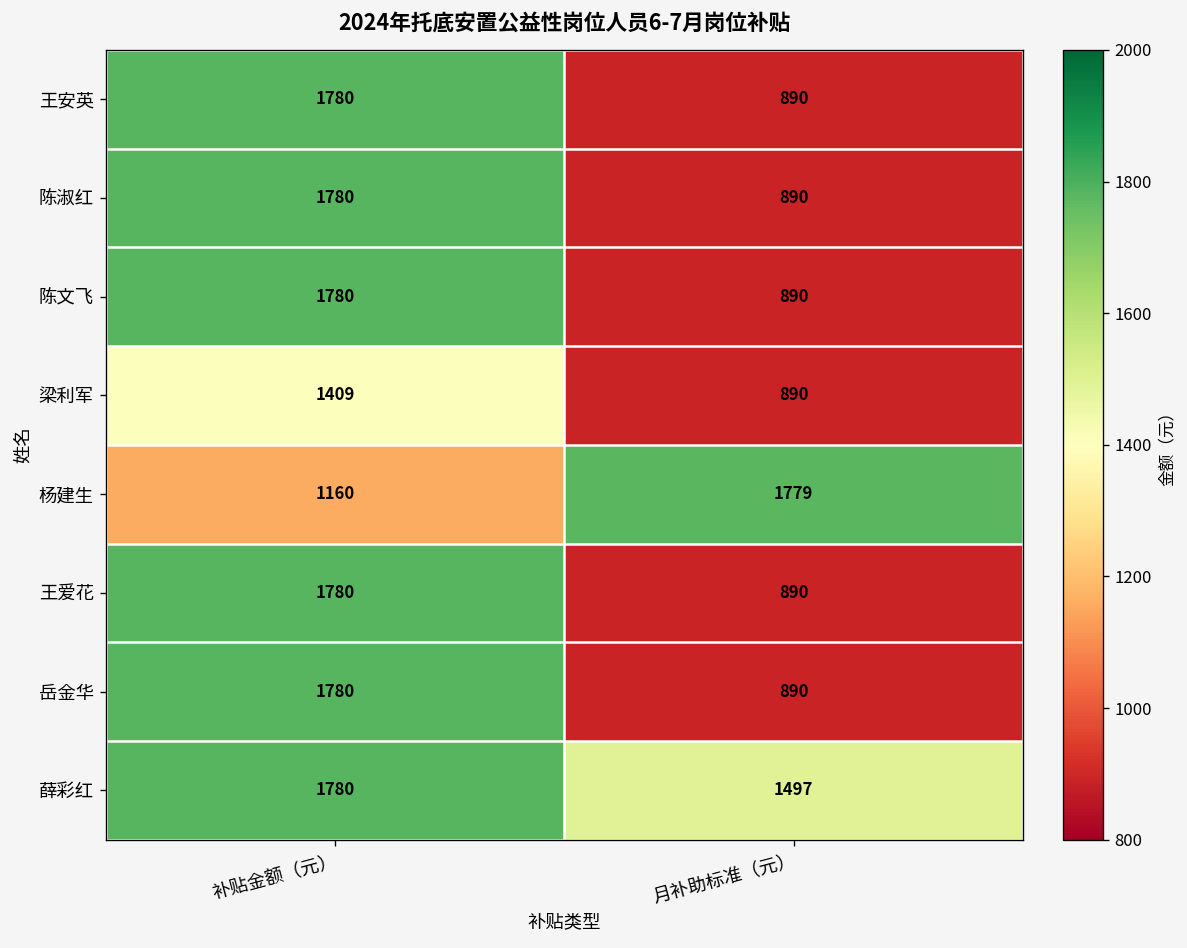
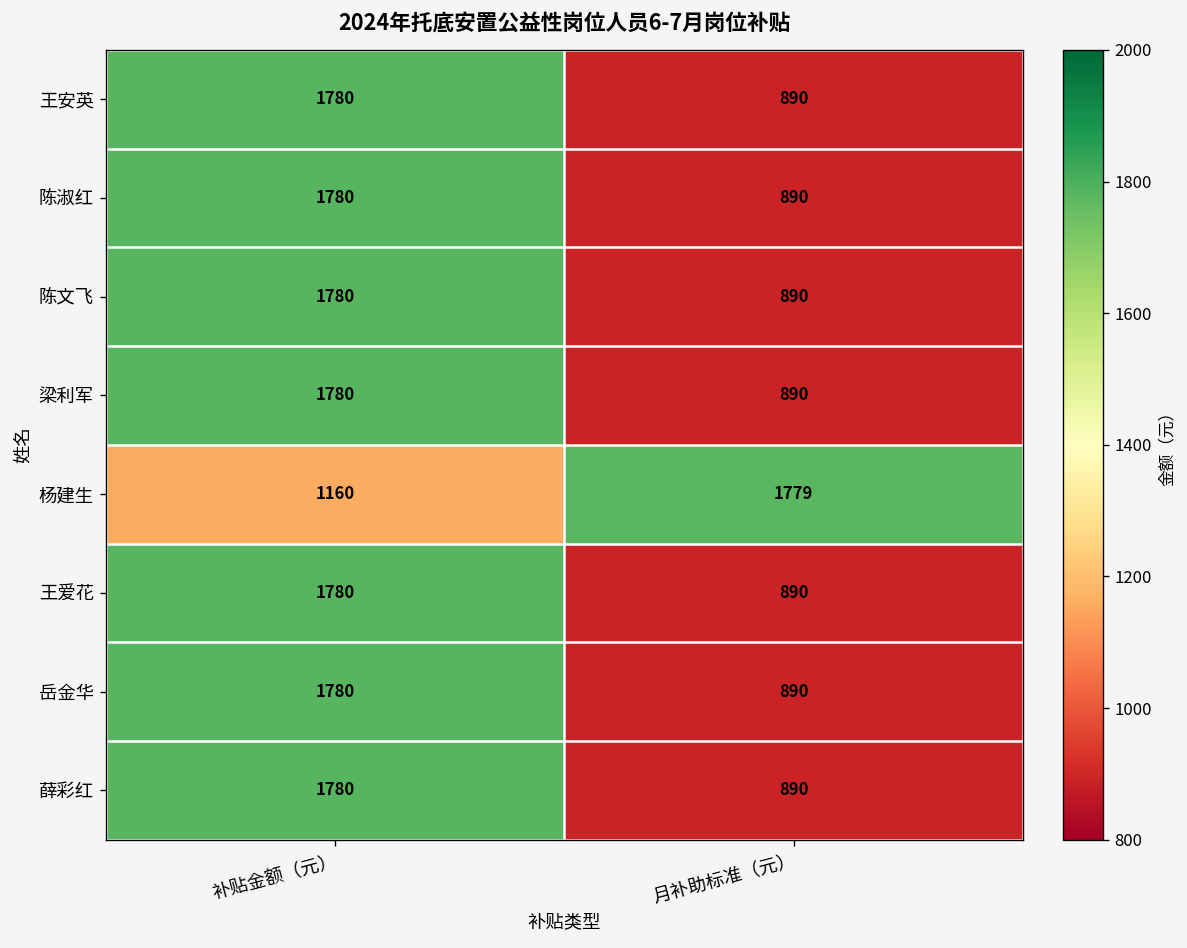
  {
    "王安英": {
      "补贴金额（元）": 1780,
      "月补助标准（元）": 890
    },
    "陈淑红": {
      "补贴金额（元）": 1780,
      "月补助标准（元）": 890
    },
    "陈文飞": {
      "补贴金额（元）": 1780,
      "月补助标准（元）": 890
    },
    "梁利军": {
-     "补贴金额（元）": 1409,
+     "补贴金额（元）": 1780,
      "月补助标准（元）": 890
    },
    "杨建生": {
      "补贴金额（元）": 1160,
      "月补助标准（元）": 1779
    },
    "王爱花": {
      "补贴金额（元）": 1780,
      "月补助标准（元）": 890
    },
    "岳金华": {
      "补贴金额（元）": 1780,
      "月补助标准（元）": 890
    },
    "薛彩红": {
      "补贴金额（元）": 1780,
-     "月补助标准（元）": 1497
+     "月补助标准（元）": 890
    }
  }
